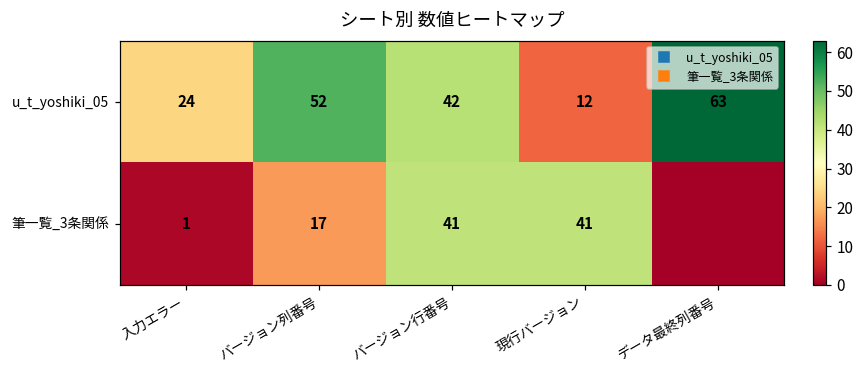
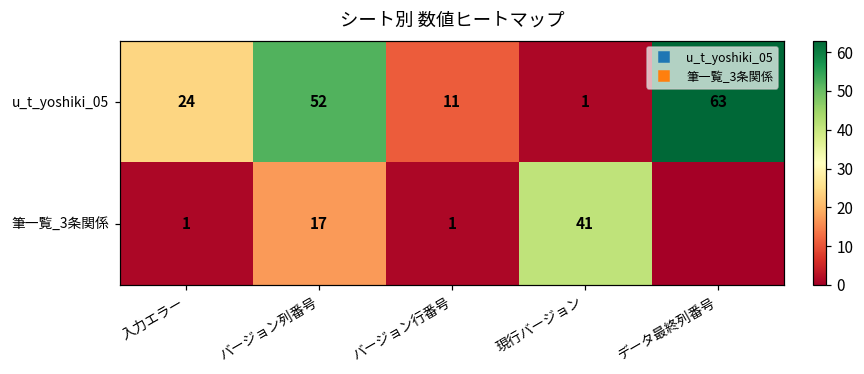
  {
    "u_t_yoshiki_05": {
      "入力エラー": 24,
      "バージョン列番号": 52,
-     "バージョン行番号": 42,
-     "現行バージョン": 12,
+     "バージョン行番号": 11,
+     "現行バージョン": 1,
      "データ最終列番号": 63
    },
    "筆一覧_3条関係": {
      "入力エラー": 1,
      "バージョン列番号": 17,
-     "バージョン行番号": 41,
+     "バージョン行番号": 1,
      "現行バージョン": 41
    }
  }
